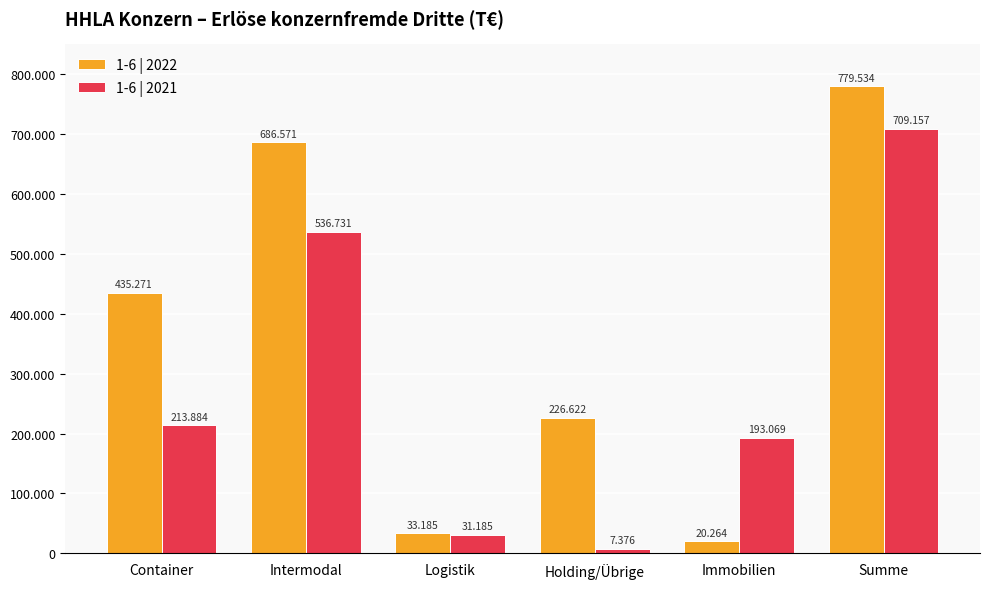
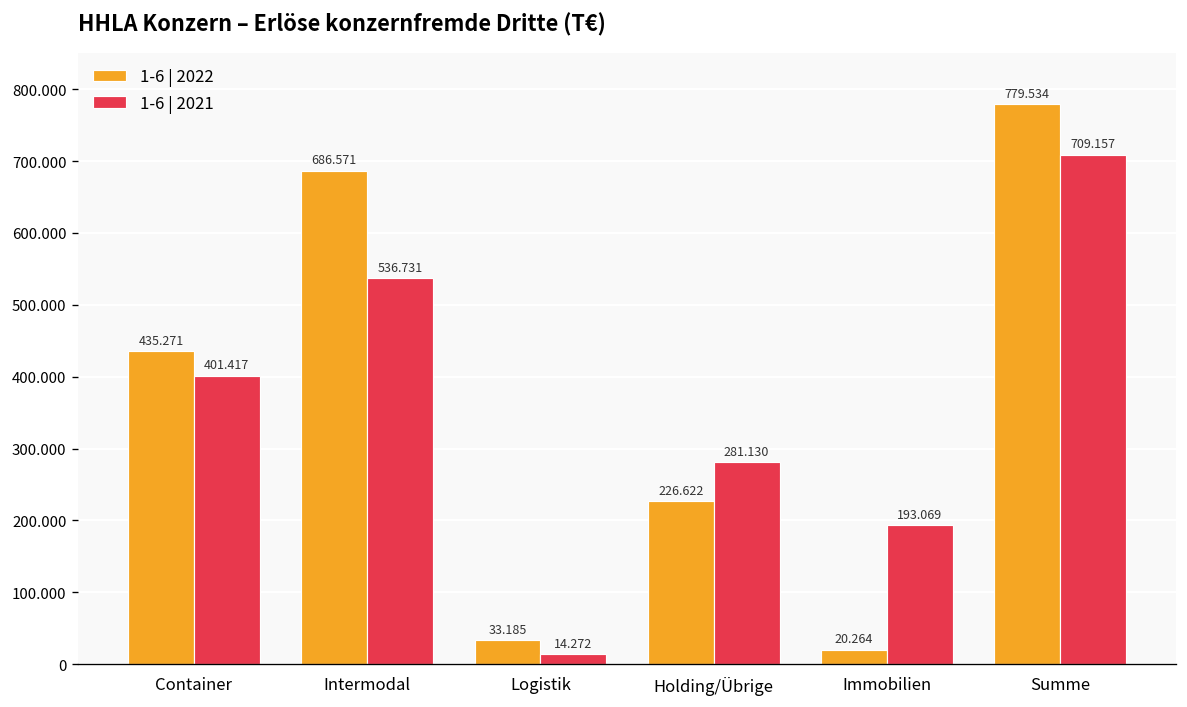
  {
    "1-6 | 2021": {
-     "Container": 213.884,
-     "Logistik": 31.185,
-     "Holding/Übrige": 7.376
+     "Container": 401.417,
+     "Logistik": 14.272,
+     "Holding/Übrige": 281.130
    }
  }
